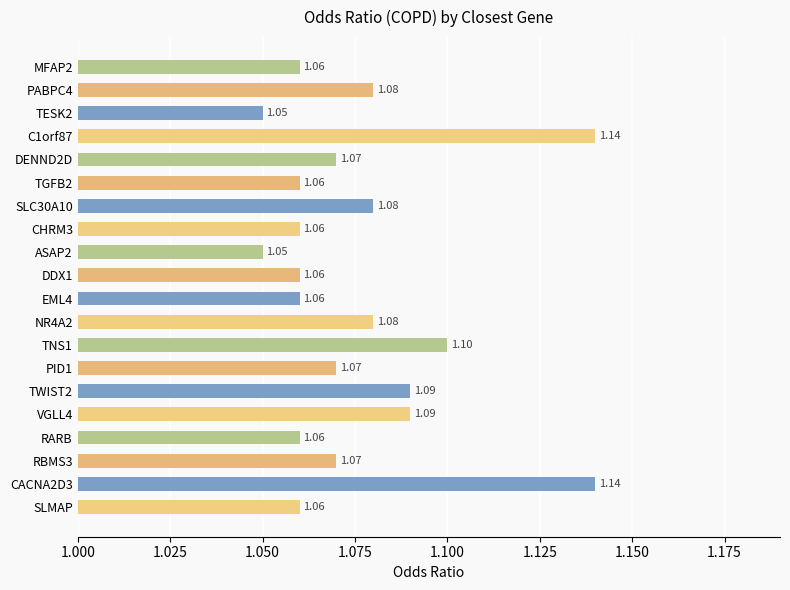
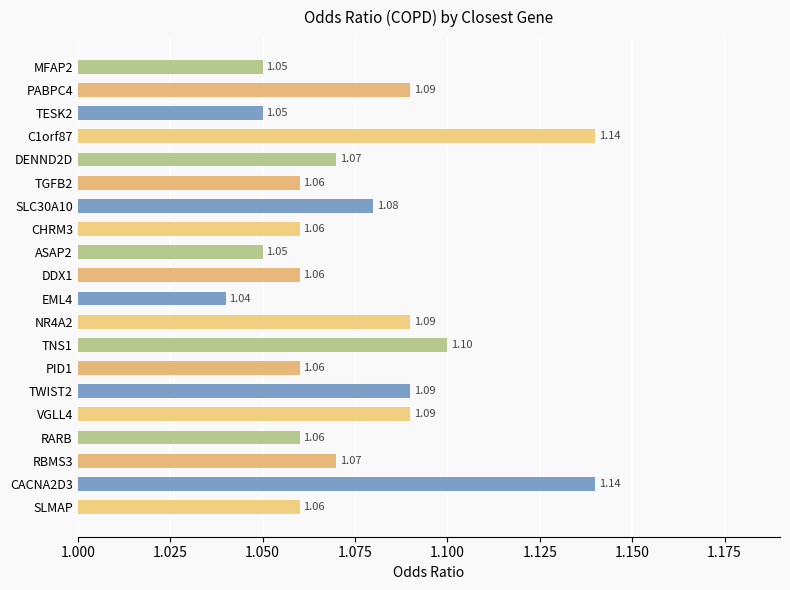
  {
-   "MFAP2": 1.06,
-   "PABPC4": 1.08,
+   "MFAP2": 1.05,
+   "PABPC4": 1.09,
    "TESK2": 1.05,
    "C1orf87": 1.14,
    "DENND2D": 1.07,
    "TGFB2": 1.06,
    "SLC30A10": 1.08,
    "CHRM3": 1.06,
    "ASAP2": 1.05,
    "DDX1": 1.06,
-   "EML4": 1.06,
-   "NR4A2": 1.08,
+   "EML4": 1.04,
+   "NR4A2": 1.09,
    "TNS1": 1.10,
-   "PID1": 1.07,
+   "PID1": 1.06,
    "TWIST2": 1.09,
    "VGLL4": 1.09,
    "RARB": 1.06,
    "RBMS3": 1.07,
    "CACNA2D3": 1.14,
    "SLMAP": 1.06
  }
